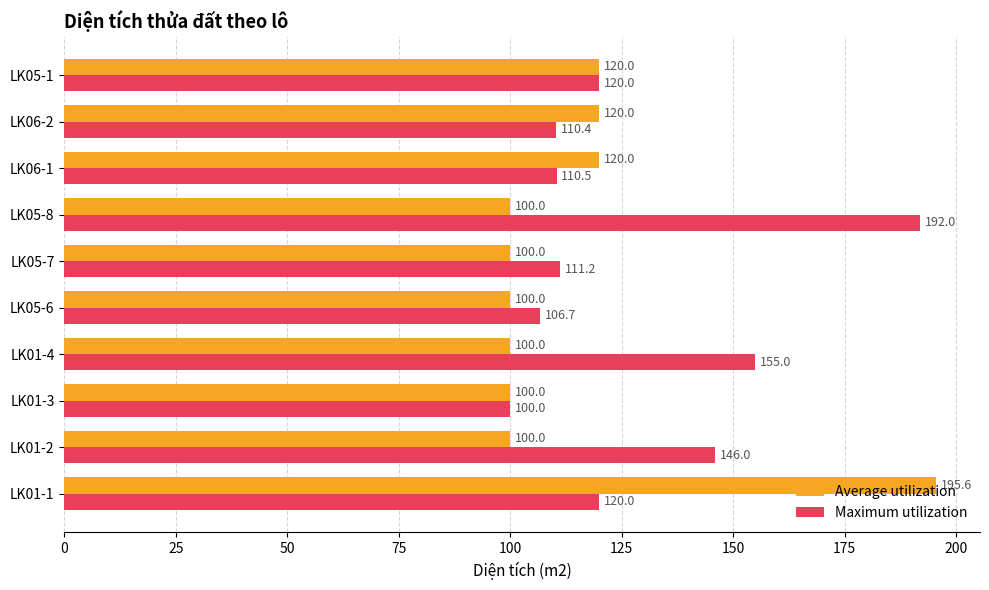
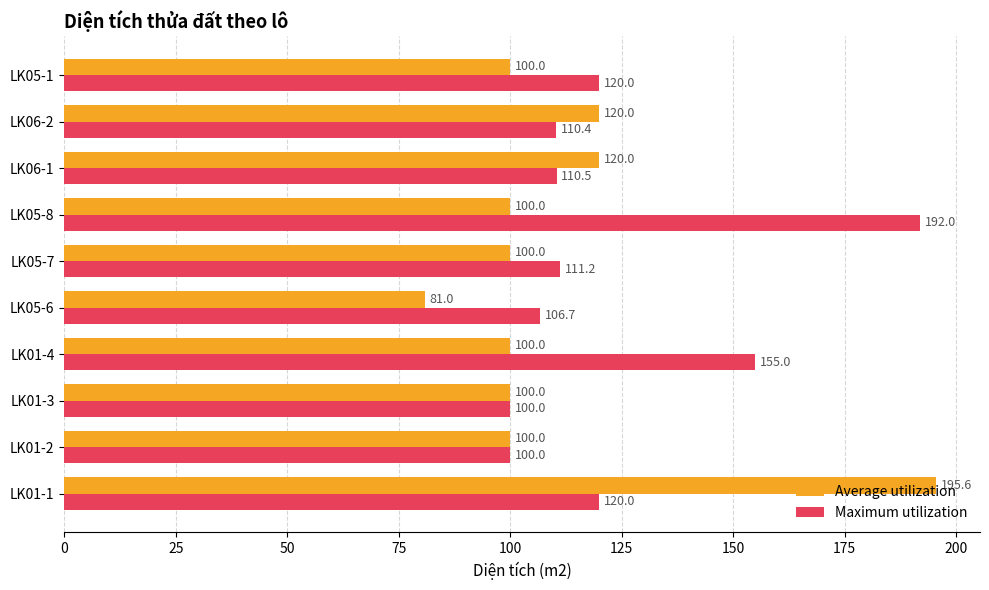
  {
    "Average utilization": {
-     "LK05-1": 120.0,
+     "LK05-1": 100.0,
      "LK06-2": 120.0,
      "LK06-1": 120.0,
      "LK05-8": 100.0,
      "LK05-7": 100.0,
-     "LK05-6": 100.0,
+     "LK05-6": 81.0,
      "LK01-4": 100.0,
      "LK01-3": 100.0,
      "LK01-2": 100.0,
      "LK01-1": 195.6
    },
    "Maximum utilization": {
      "LK05-1": 120.0,
      "LK06-2": 110.4,
      "LK06-1": 110.5,
      "LK05-8": 192.0,
      "LK05-7": 111.2,
      "LK05-6": 106.7,
      "LK01-4": 155.0,
      "LK01-3": 100.0,
-     "LK01-2": 146.0,
+     "LK01-2": 100.0,
      "LK01-1": 120.0
    }
  }
